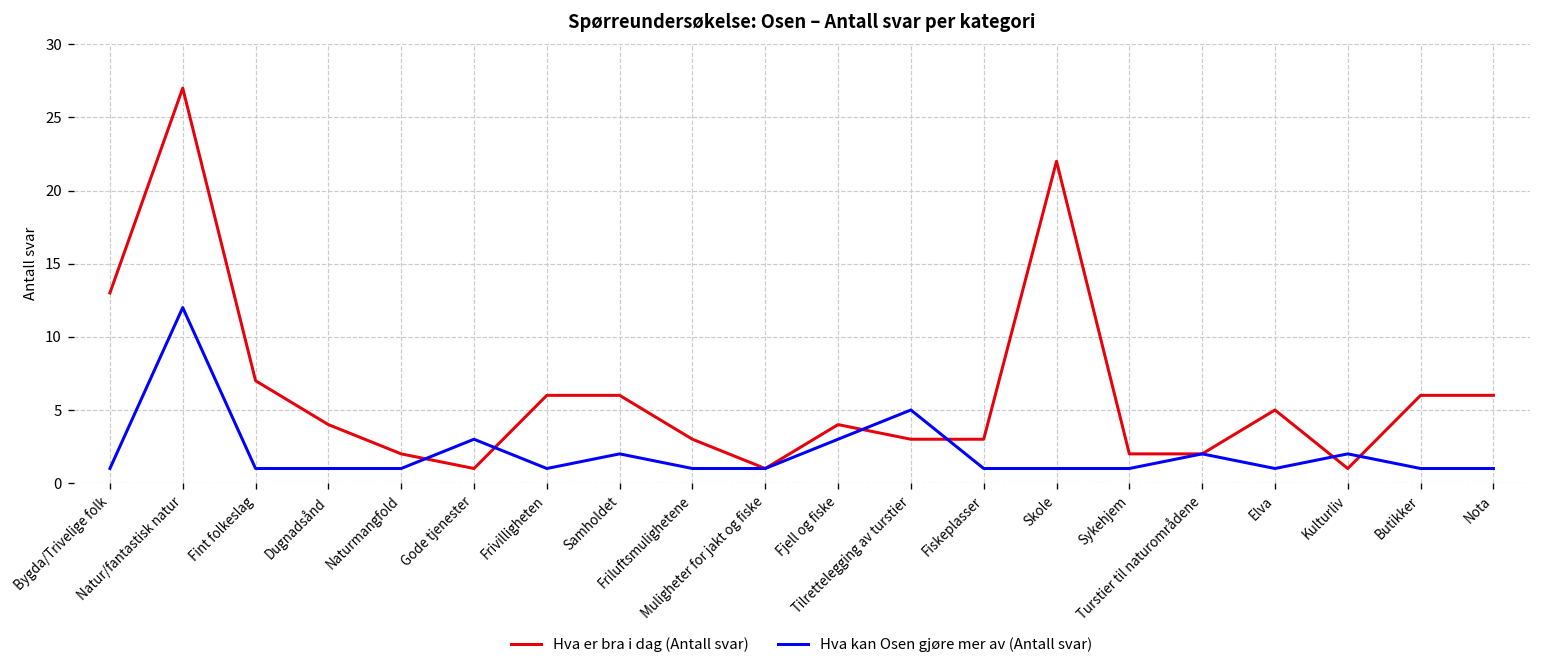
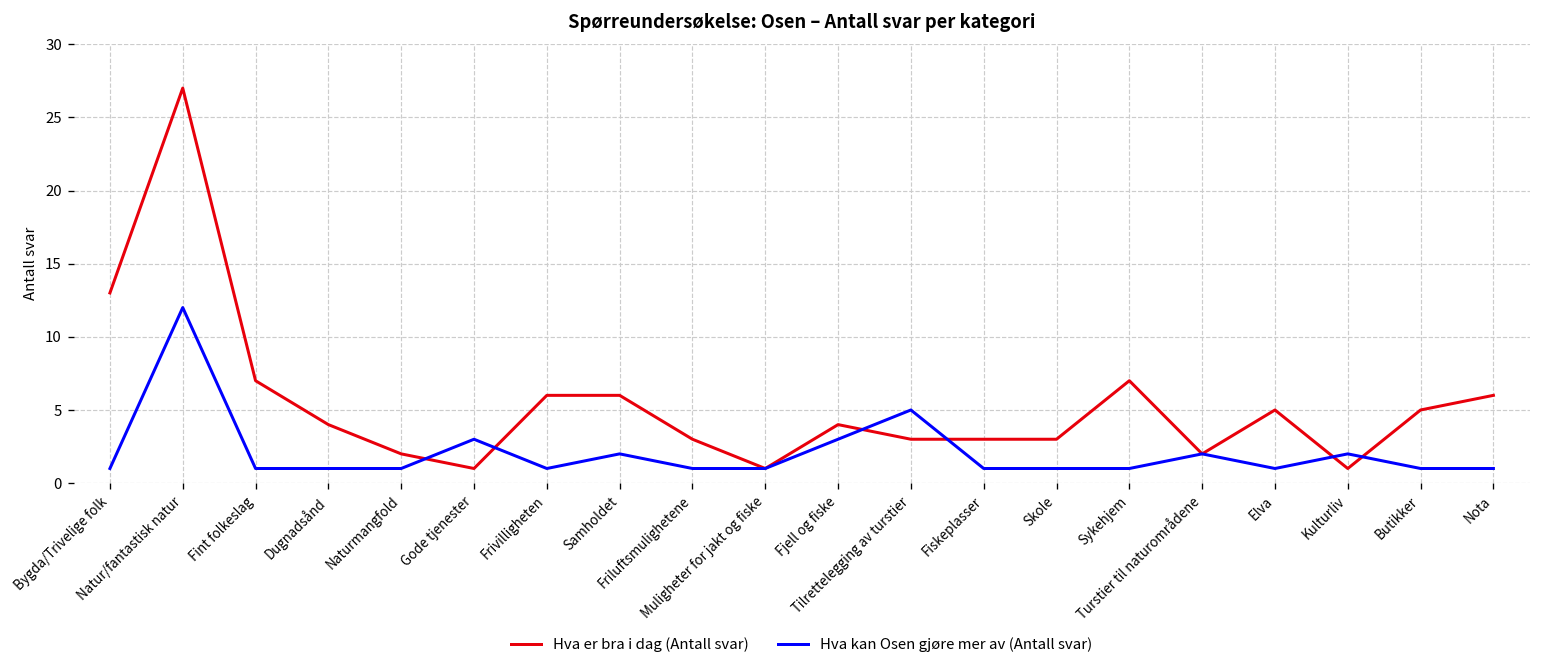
  {
    "Hva er bra i dag (Antall svar)": {
      "Bygda/Trivelige folk": 13,
      "Natur/fantastisk natur": 27,
      "Fint folkeslag": 7,
      "Dugnadsånd": 4,
      "Naturmangfold": 2,
      "Gode tjenester": 1,
      "Frivilligheten": 6,
      "Samholdet": 6,
      "Friluftsmulighetene": 3,
      "Fjell og fiske": 4,
      "Tilrettelegging av turstier": 3,
      "Fiskeplasser": 3,
-     "Skole": 22,
-     "Sykehjem": 2,
+     "Skole": 3,
+     "Sykehjem": 7,
      "Elva": 5,
      "Kulturliv": 1,
-     "Butikker": 6,
+     "Butikker": 5,
      "Nota": 6
    },
    "Hva kan Osen gjøre mer av (Antall svar)": {
      "Bygda/Trivelige folk": 1,
      "Natur/fantastisk natur": 12,
      "Fint folkeslag": 1,
      "Dugnadsånd": 1,
      "Naturmangfold": 1,
      "Gode tjenester": 3,
      "Frivilligheten": 1,
      "Samholdet": 2,
      "Friluftsmulighetene": 1,
      "Fjell og fiske": 3,
      "Tilrettelegging av turstier": 5,
      "Fiskeplasser": 1,
      "Skole": 1,
      "Sykehjem": 1,
      "Elva": 1,
      "Kulturliv": 2,
      "Butikker": 1,
      "Nota": 1
    }
  }
